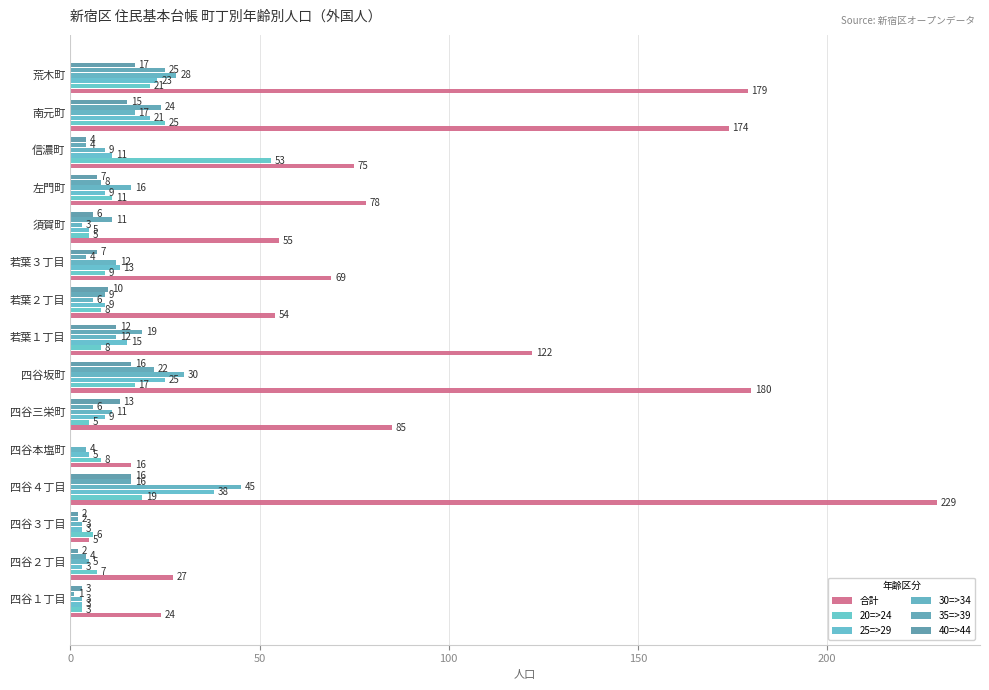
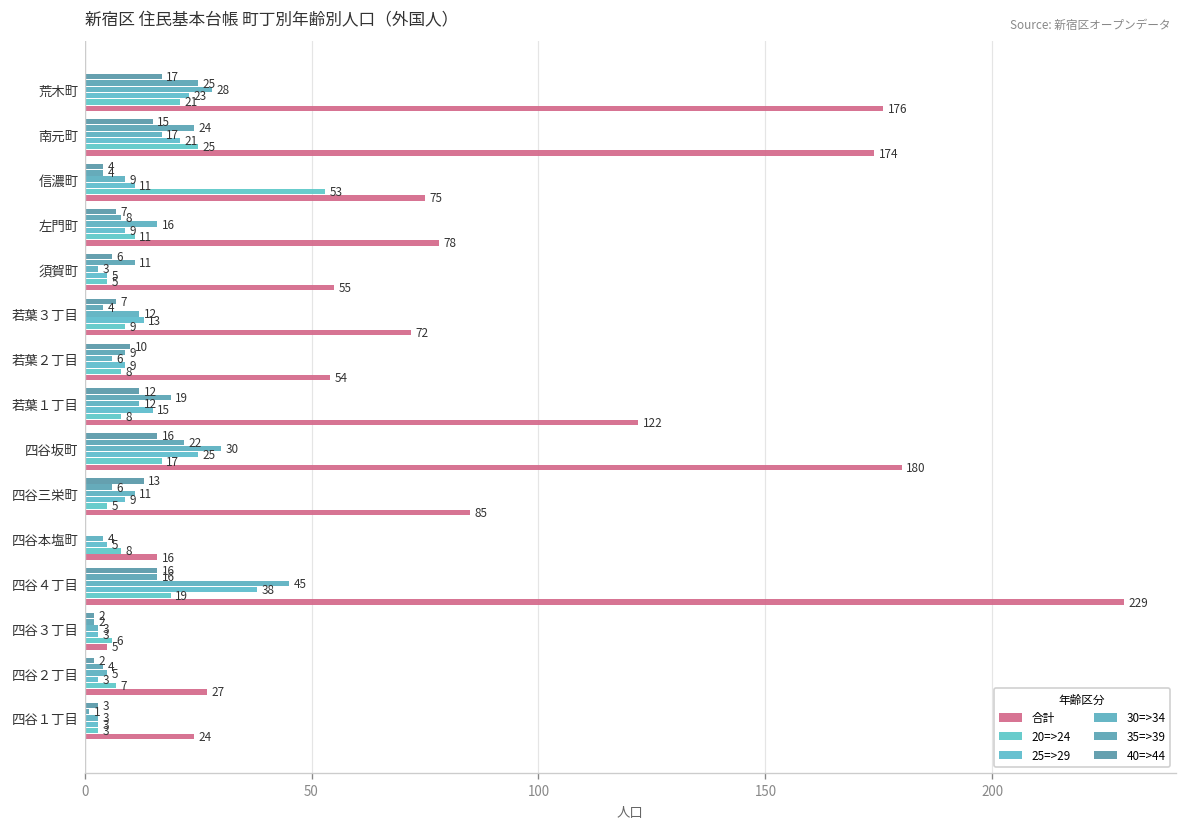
  {
    "合計": {
-     "荒木町": 179,
+     "荒木町": 176,
      "南元町": 174,
      "信濃町": 75,
      "左門町": 78,
      "須賀町": 55,
-     "若葉３丁目": 69,
+     "若葉３丁目": 72,
      "若葉２丁目": 54,
      "若葉１丁目": 122,
      "四谷坂町": 180,
      "四谷三栄町": 85,
      "四谷本塩町": 16,
      "四谷４丁目": 229,
      "四谷３丁目": 5,
      "四谷２丁目": 27,
      "四谷１丁目": 24
    }
  }
